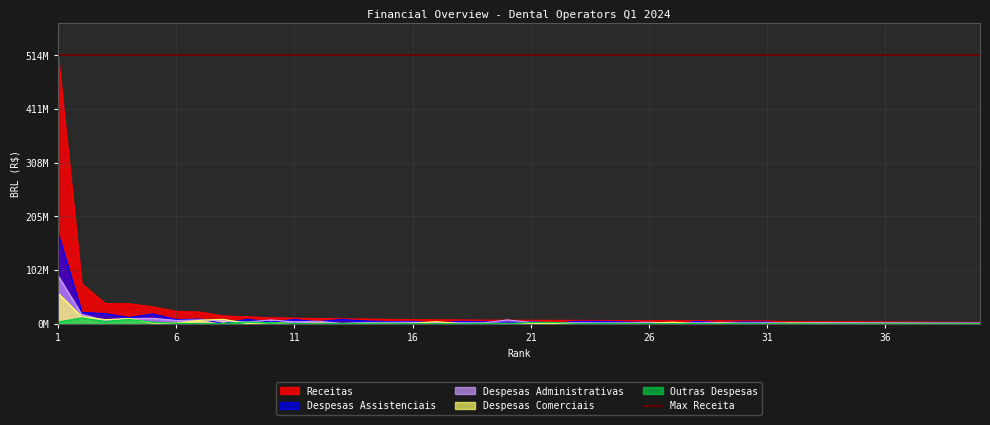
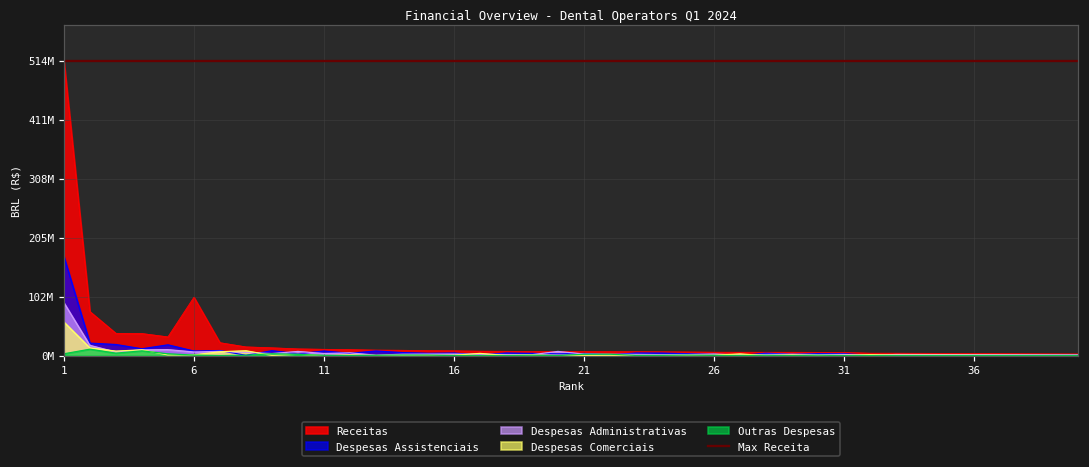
  {
    "Receitas": {
      "1": 510000000,
-     "6": 20000000
+     "6": 100000000
    },
    "Despesas Assistenciais": {
      "1": 170000000
    },
    "Despesas Administrativas": {
      "1": 90000000
    },
    "Despesas Comerciais": {
      "1": 60000000
    },
    "Outras Despesas": {
      "1": 0
    }
  }
